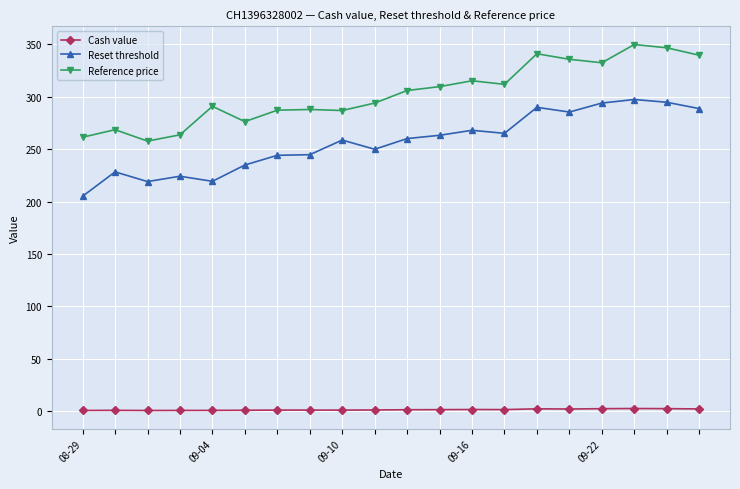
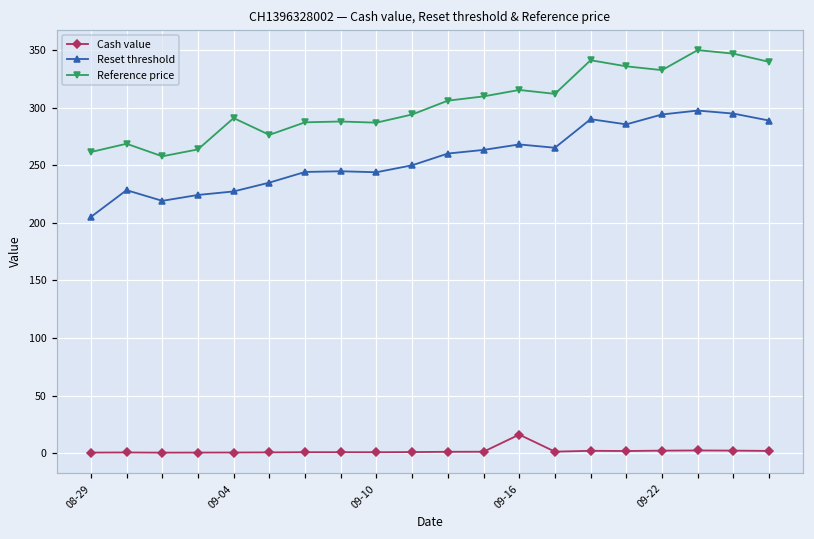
  {
    "Cash value": {
      "08-29": 1,
      "09-04": 1,
      "09-10": 1,
-     "09-16": 1,
+     "09-16": 16,
      "09-22": 2
    },
    "Reset threshold": {
      "08-29": 205,
-     "09-04": 219,
-     "09-10": 259,
+     "09-04": 227,
+     "09-10": 244,
      "09-16": 268,
      "09-22": 294
    },
    "Reference price": {
      "08-29": 261,
      "09-04": 291,
      "09-10": 287,
      "09-16": 315,
      "09-22": 333
    }
  }
